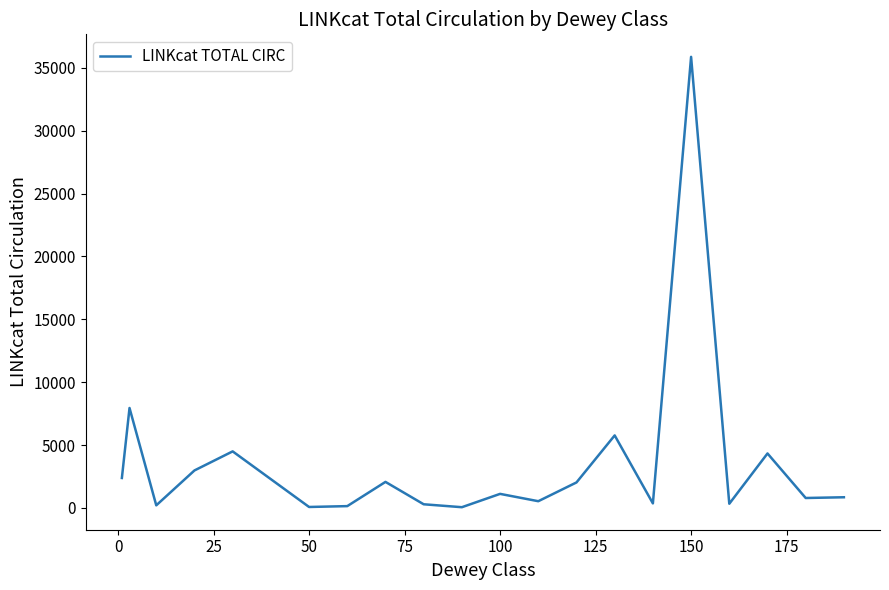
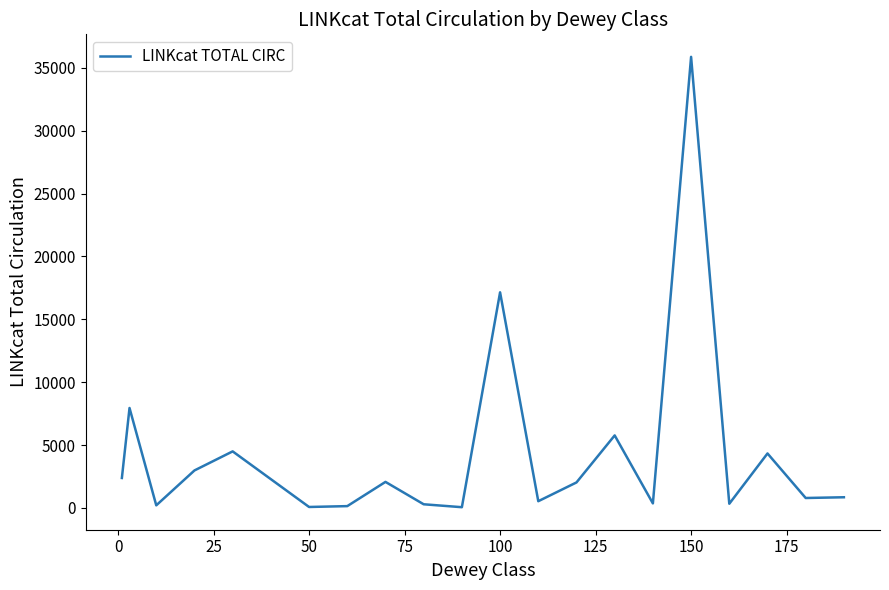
  {
    "50": 100,
-   "100": 1100,
+   "100": 17100,
    "150": 35900
  }
